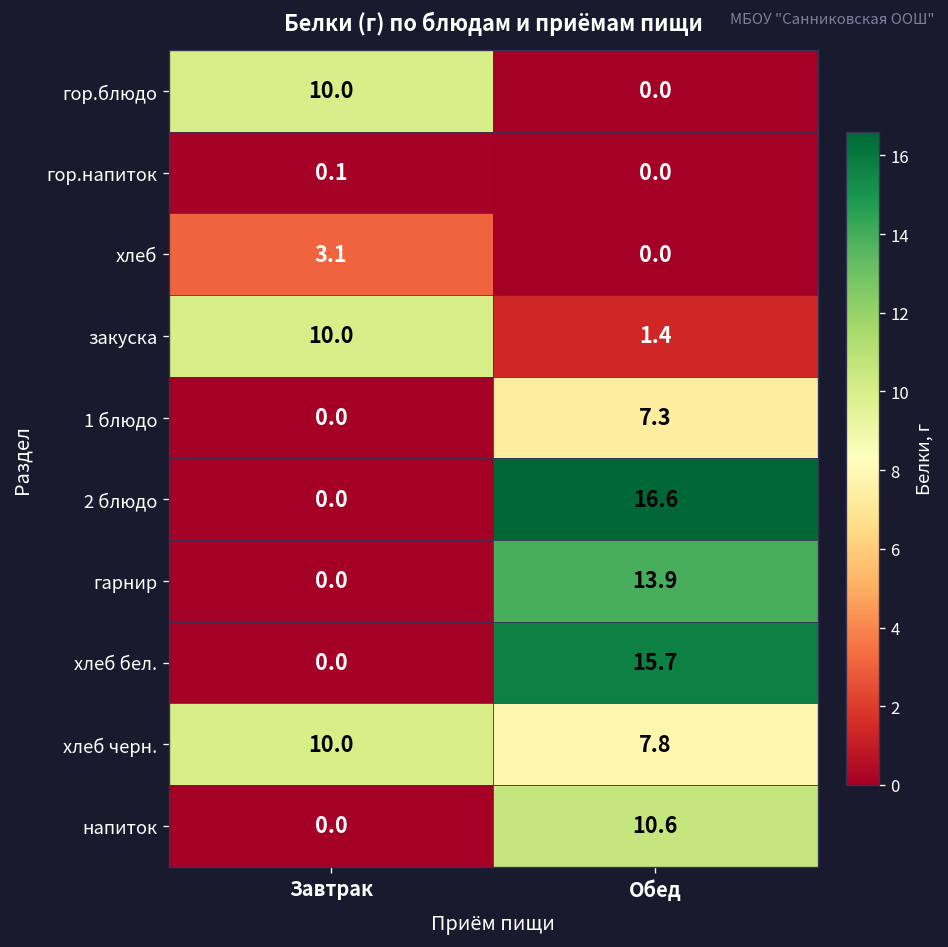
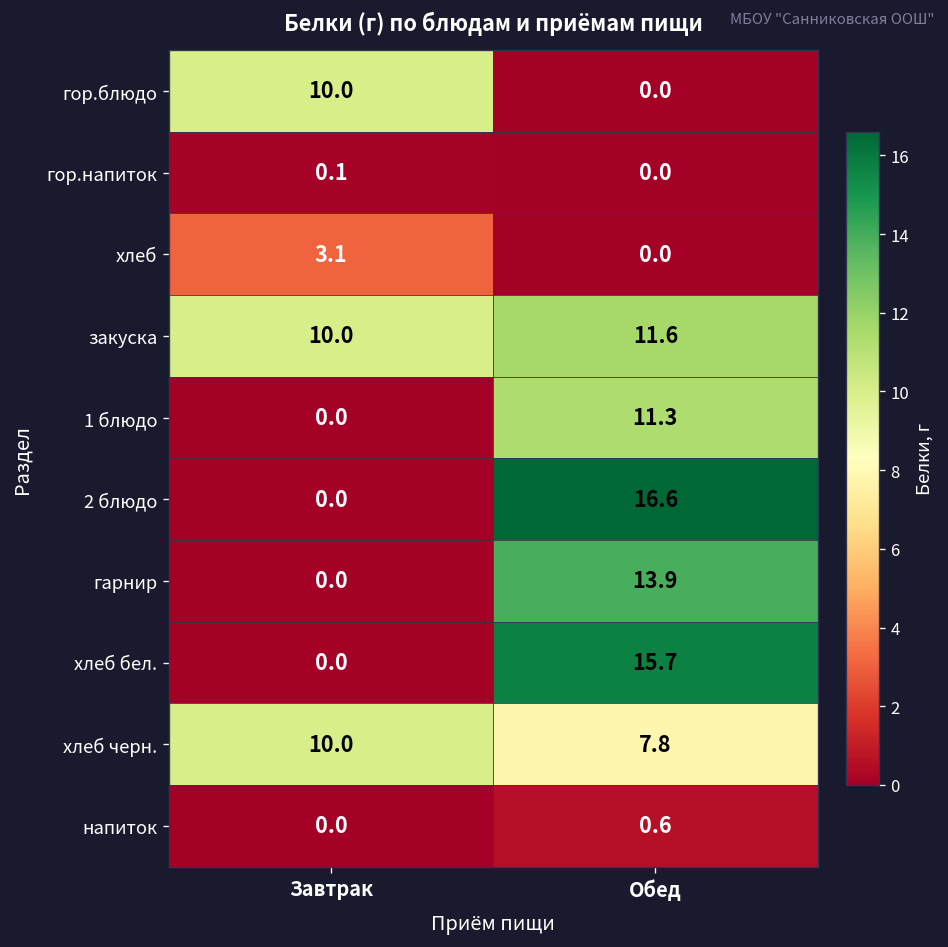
  {
    "гор.блюдо": {
      "Завтрак": 10.0,
      "Обед": 0.0
    },
    "гор.напиток": {
      "Завтрак": 0.1,
      "Обед": 0.0
    },
    "хлеб": {
      "Завтрак": 3.1,
      "Обед": 0.0
    },
    "закуска": {
      "Завтрак": 10.0,
-     "Обед": 1.4
+     "Обед": 11.6
    },
    "1 блюдо": {
      "Завтрак": 0.0,
-     "Обед": 7.3
+     "Обед": 11.3
    },
    "2 блюдо": {
      "Завтрак": 0.0,
      "Обед": 16.6
    },
    "гарнир": {
      "Завтрак": 0.0,
      "Обед": 13.9
    },
    "хлеб бел.": {
      "Завтрак": 0.0,
      "Обед": 15.7
    },
    "хлеб черн.": {
      "Завтрак": 10.0,
      "Обед": 7.8
    },
    "напиток": {
      "Завтрак": 0.0,
-     "Обед": 10.6
+     "Обед": 0.6
    }
  }
